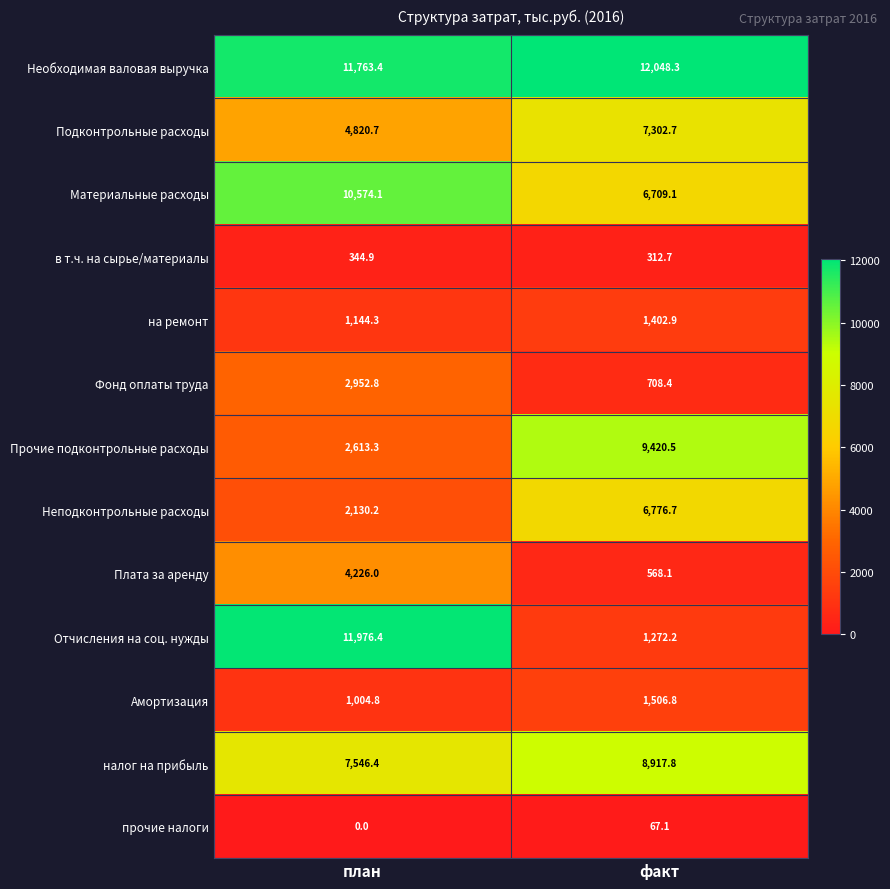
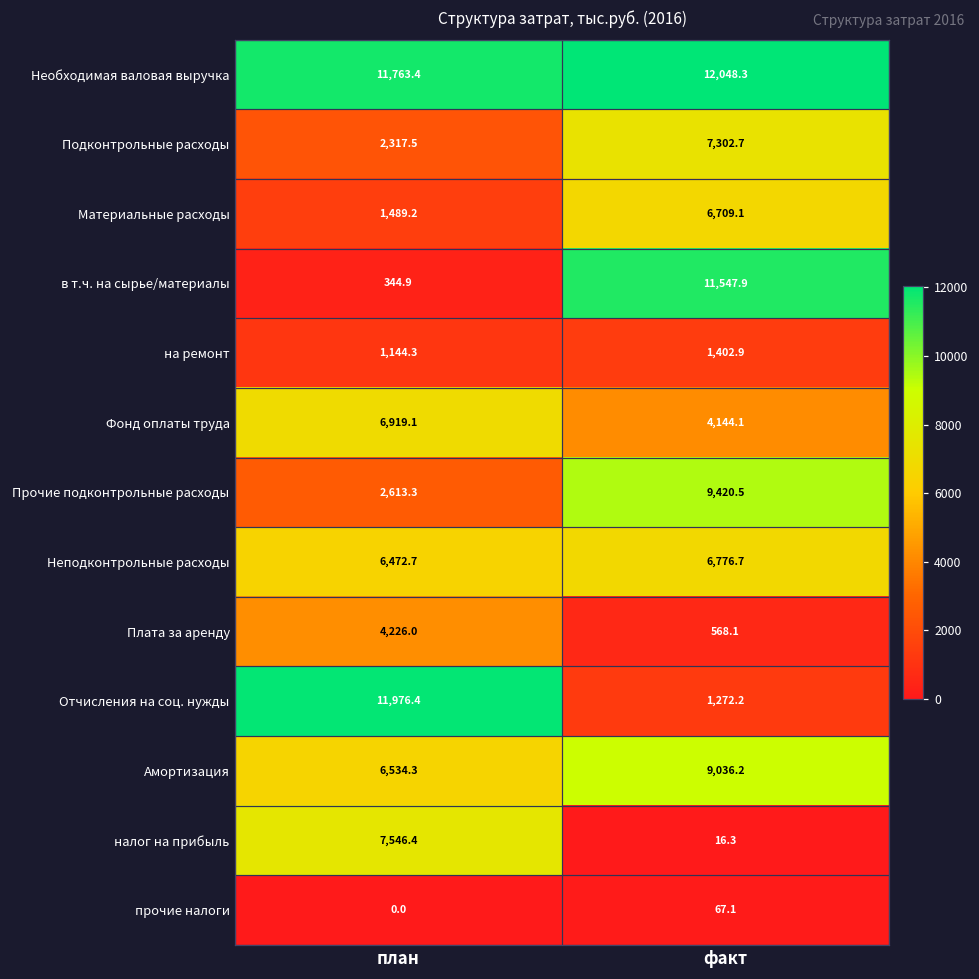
  {
    "Необходимая валовая выручка": {
      "план": "11,763.4",
      "факт": "12,048.3"
    },
    "Подконтрольные расходы": {
-     "план": "4,820.7",
+     "план": "2,317.5",
      "факт": "7,302.7"
    },
    "Материальные расходы": {
-     "план": "10,574.1",
+     "план": "1,489.2",
      "факт": "6,709.1"
    },
    "в т.ч. на сырье/материалы": {
      "план": "344.9",
-     "факт": "312.7"
+     "факт": "11,547.9"
    },
    "на ремонт": {
      "план": "1,144.3",
      "факт": "1,402.9"
    },
    "Фонд оплаты труда": {
-     "план": "2,952.8",
-     "факт": "708.4"
+     "план": "6,919.1",
+     "факт": "4,144.1"
    },
    "Прочие подконтрольные расходы": {
      "план": "2,613.3",
      "факт": "9,420.5"
    },
    "Неподконтрольные расходы": {
-     "план": "2,130.2",
+     "план": "6,472.7",
      "факт": "6,776.7"
    },
    "Плата за аренду": {
      "план": "4,226.0",
      "факт": "568.1"
    },
    "Отчисления на соц. нужды": {
      "план": "11,976.4",
      "факт": "1,272.2"
    },
    "Амортизация": {
-     "план": "1,004.8",
-     "факт": "1,506.8"
+     "план": "6,534.3",
+     "факт": "9,036.2"
    },
    "налог на прибыль": {
      "план": "7,546.4",
-     "факт": "8,917.8"
+     "факт": "16.3"
    },
    "прочие налоги": {
      "план": "0.0",
      "факт": "67.1"
    }
  }
